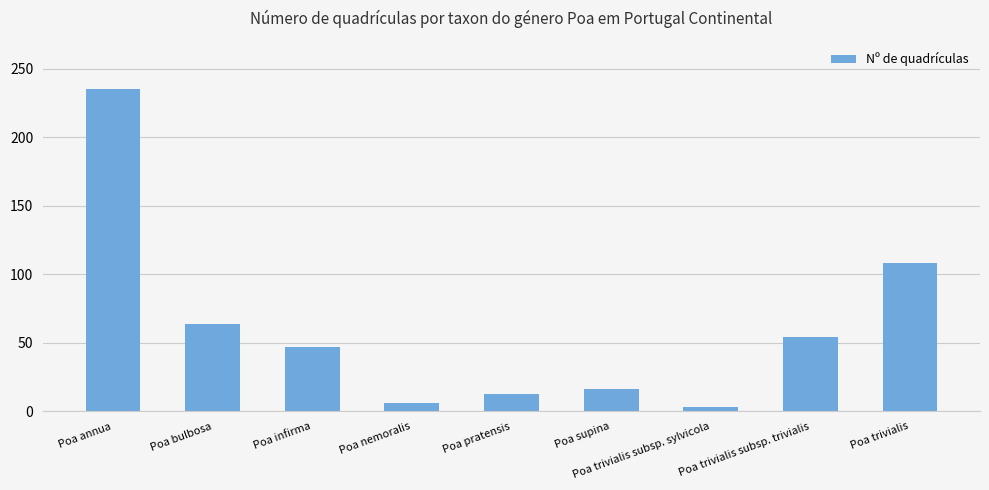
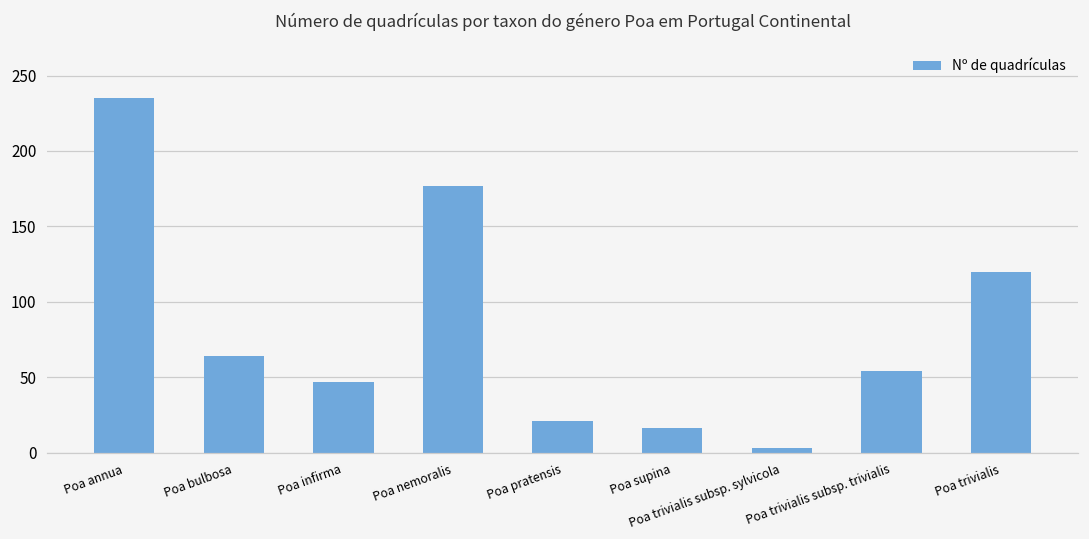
  {
    "Poa annua": 235,
    "Poa bulbosa": 64,
    "Poa infirma": 47,
-   "Poa nemoralis": 6,
-   "Poa pratensis": 13,
+   "Poa nemoralis": 177,
+   "Poa pratensis": 21,
    "Poa supina": 16,
    "Poa trivialis subsp. sylvicola": 3,
    "Poa trivialis subsp. trivialis": 54,
-   "Poa trivialis": 108
+   "Poa trivialis": 120
  }
